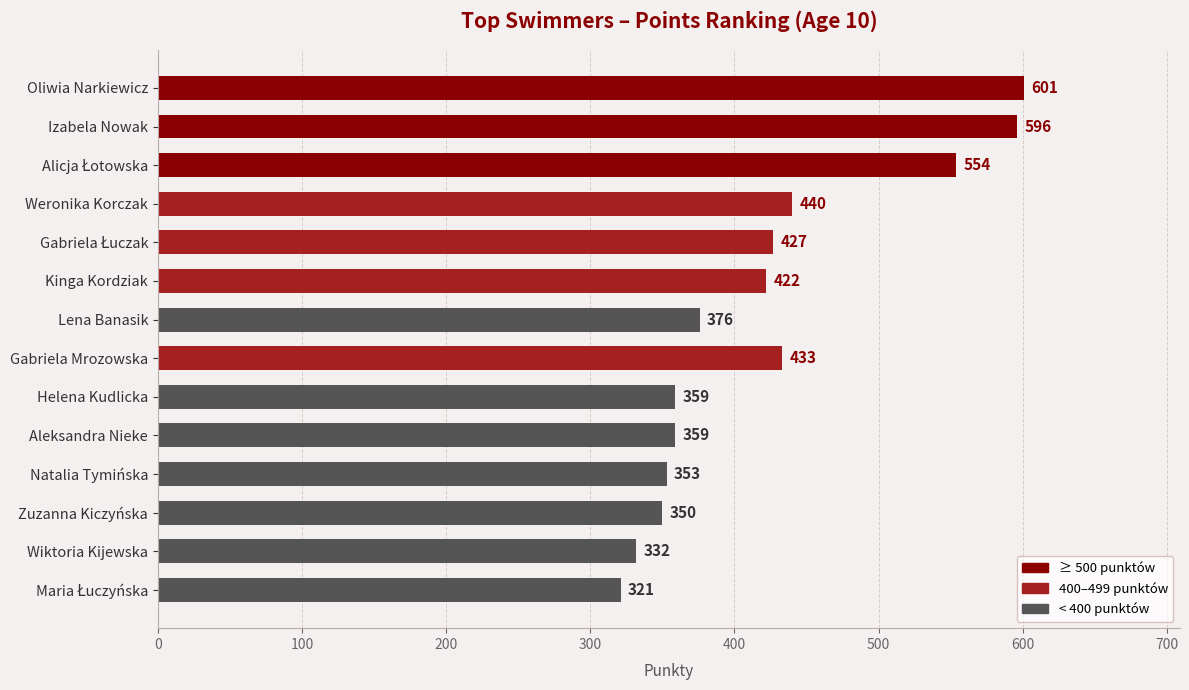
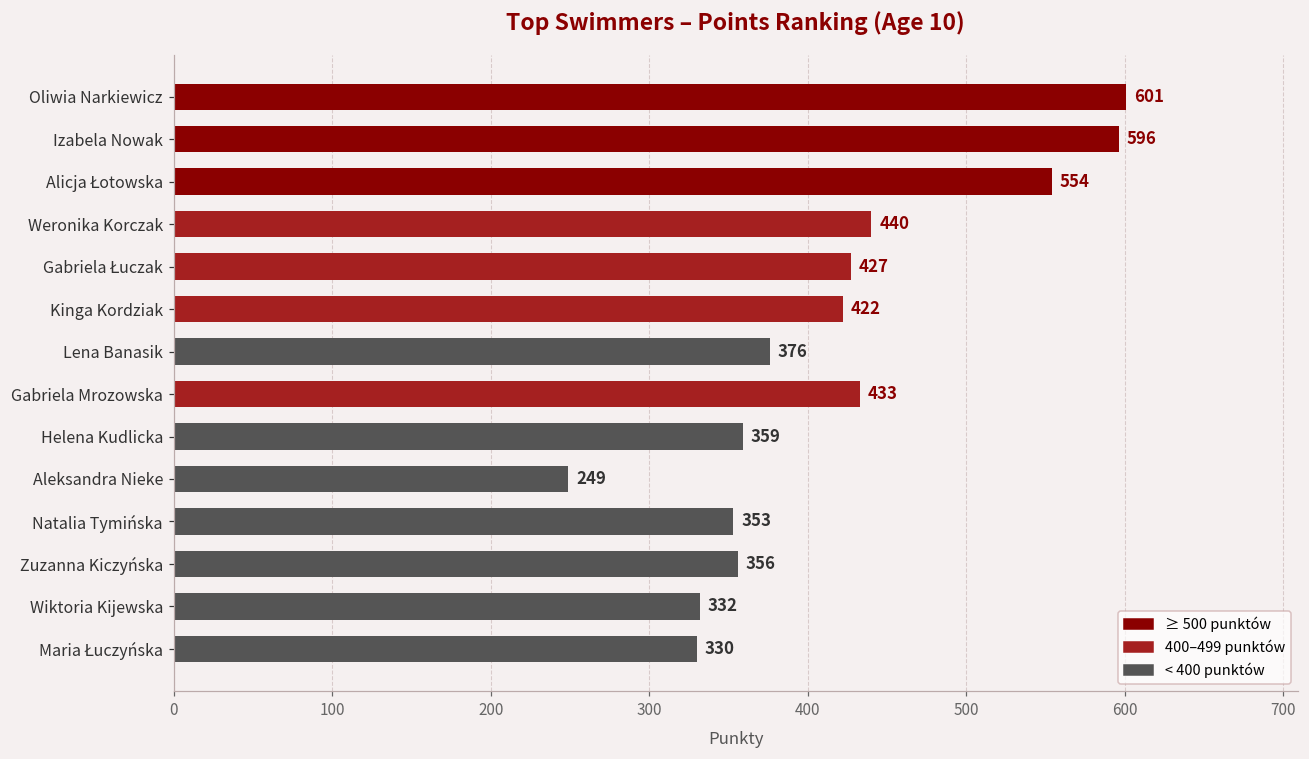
  {
    "Oliwia Narkiewicz": 601,
    "Izabela Nowak": 596,
    "Alicja Łotowska": 554,
    "Weronika Korczak": 440,
    "Gabriela Łuczak": 427,
    "Kinga Kordziak": 422,
    "Lena Banasik": 376,
    "Gabriela Mrozowska": 433,
    "Helena Kudlicka": 359,
-   "Aleksandra Nieke": 359,
+   "Aleksandra Nieke": 249,
    "Natalia Tymińska": 353,
-   "Zuzanna Kiczyńska": 350,
+   "Zuzanna Kiczyńska": 356,
    "Wiktoria Kijewska": 332,
-   "Maria Łuczyńska": 321
+   "Maria Łuczyńska": 330
  }
